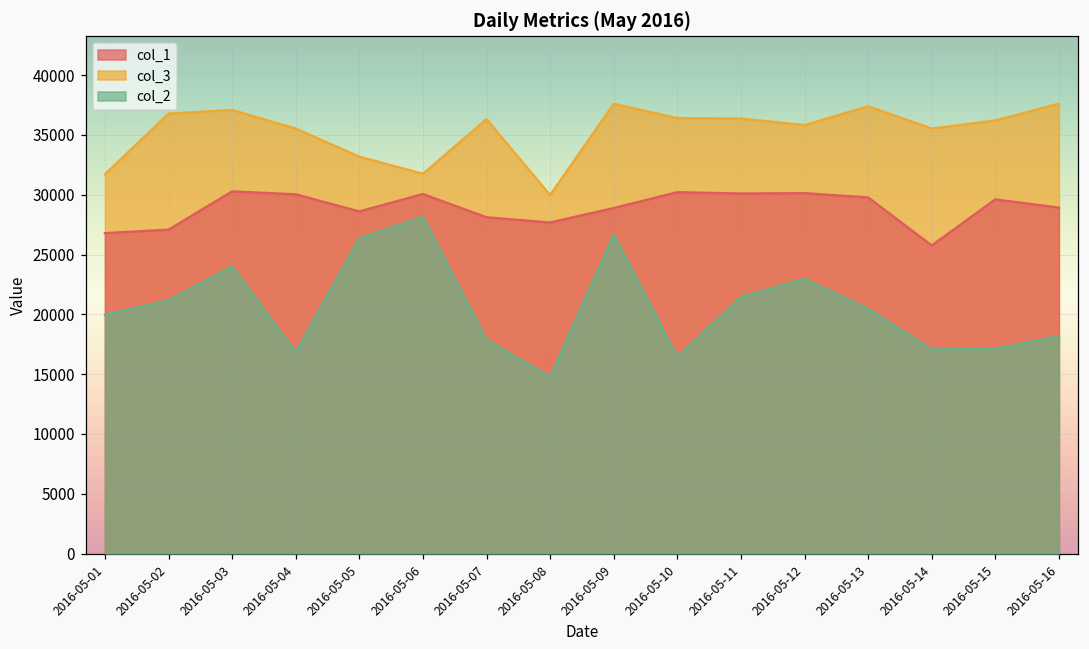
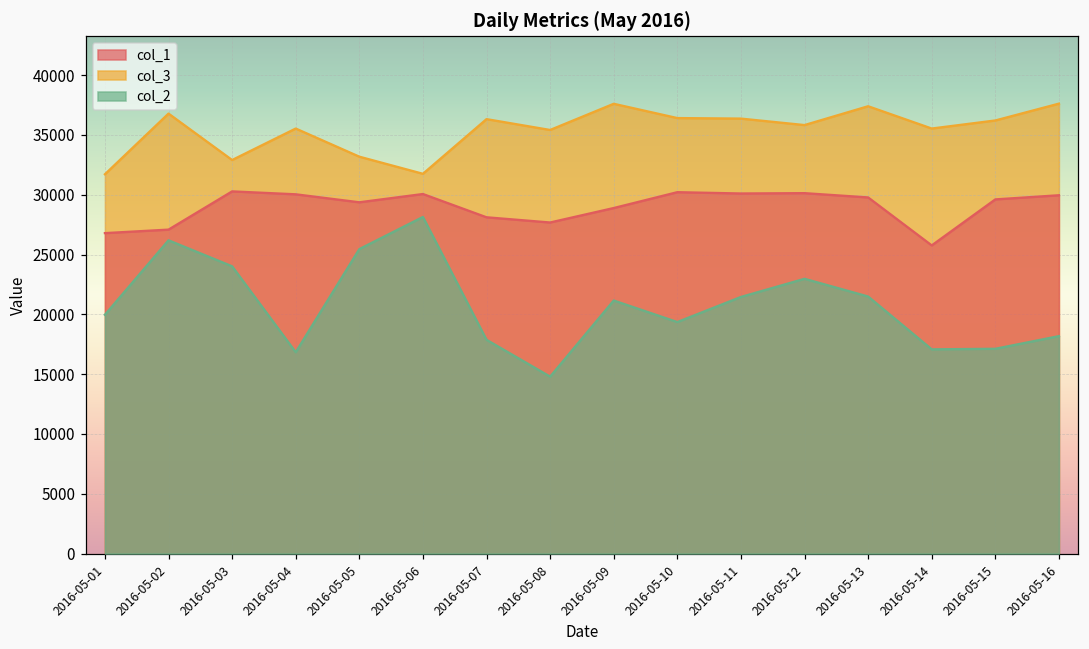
  {
    "col_1": {
      "2016-05-01": 26800,
      "2016-05-02": 27100,
      "2016-05-03": 30300,
      "2016-05-04": 30000,
-     "2016-05-05": 28600,
+     "2016-05-05": 29400,
      "2016-05-06": 30100,
      "2016-05-07": 28100,
      "2016-05-08": 27700,
      "2016-05-09": 28900,
      "2016-05-10": 30200,
      "2016-05-11": 30100,
      "2016-05-12": 30100,
      "2016-05-13": 29800,
      "2016-05-14": 25800,
      "2016-05-15": 29600,
-     "2016-05-16": 28900
+     "2016-05-16": 30000
    },
    "col_3": {
      "2016-05-01": 31700,
      "2016-05-02": 36800,
-     "2016-05-03": 37100,
+     "2016-05-03": 32900,
      "2016-05-04": 35500,
      "2016-05-05": 33200,
      "2016-05-06": 31800,
      "2016-05-07": 36300,
-     "2016-05-08": 30000,
+     "2016-05-08": 35400,
      "2016-05-09": 37600,
      "2016-05-10": 36400,
      "2016-05-11": 36400,
      "2016-05-12": 35800,
      "2016-05-13": 37400,
      "2016-05-14": 35500,
      "2016-05-15": 36200,
      "2016-05-16": 37600
    },
    "col_2": {
      "2016-05-01": 20000,
-     "2016-05-02": 21200,
+     "2016-05-02": 26200,
      "2016-05-03": 24000,
      "2016-05-04": 16800,
-     "2016-05-05": 26400,
+     "2016-05-05": 25500,
      "2016-05-06": 28100,
      "2016-05-07": 17900,
      "2016-05-08": 14800,
-     "2016-05-09": 26700,
-     "2016-05-10": 16400,
+     "2016-05-09": 21200,
+     "2016-05-10": 19400,
      "2016-05-11": 21500,
      "2016-05-12": 23000,
-     "2016-05-13": 20500,
+     "2016-05-13": 21500,
      "2016-05-14": 17100,
      "2016-05-15": 17100,
      "2016-05-16": 18200
    }
  }
